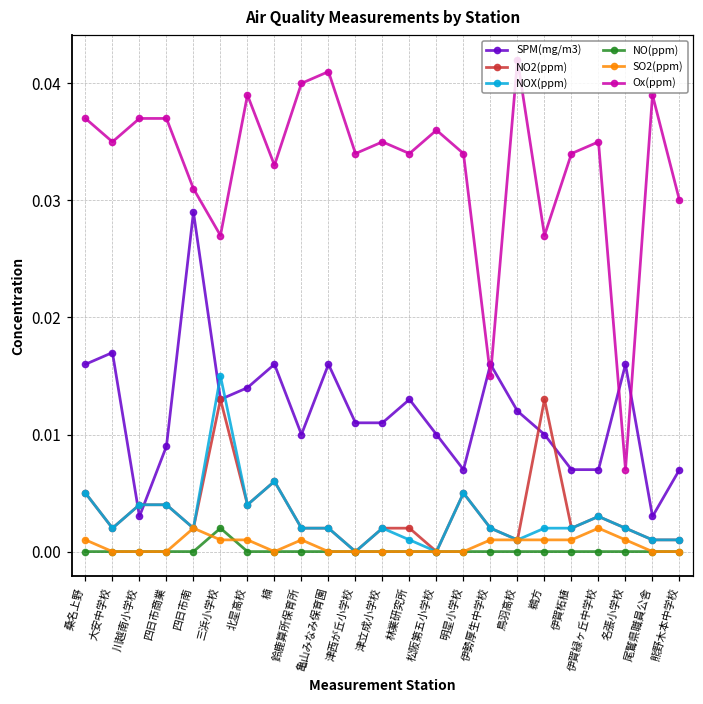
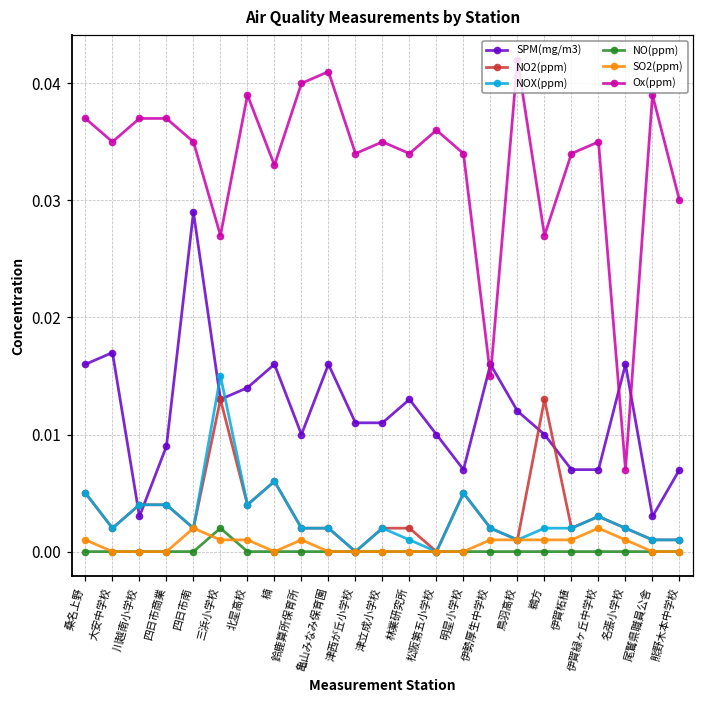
  {
    "SPM(mg/m3)": {
      "桑名上野": 0.016,
      "大安中学校": 0.017,
      "川越南小学校": 0.003,
      "四日市商業": 0.009,
      "四日市南": 0.029,
      "北星高校": 0.014,
      "楠": 0.016,
      "鈴鹿算所保育所": 0.010,
      "亀山みなみ保育園": 0.016,
      "津西が丘小学校": 0.011,
      "津立成小学校": 0.011,
      "林業研究所": 0.013,
      "松阪第五小学校": 0.010,
      "明星小学校": 0.007,
      "伊勢厚生中学校": 0.016,
      "鳥羽高校": 0.012,
      "鵜方": 0.010,
      "伊賀柘植": 0.007,
      "伊賀緑ヶ丘中学校": 0.007,
      "名張小学校": 0.016,
      "尾鷲県職員公舎": 0.003,
      "熊野木本中学校": 0.007
    },
    "NO2(ppm)": {
      "林業研究所": 0.002,
      "鵜方": 0.013
    },
    "NOX(ppm)": {
      "三浜小学校": 0.015,
      "林業研究所": 0.001,
      "鵜方": 0.002
    },
    "NO(ppm)": {
      "桑名上野": 0.000,
      "四日市南": 0.000,
      "三浜小学校": 0.002,
      "北星高校": 0.000,
      "鈴鹿算所保育所": 0.000,
      "伊勢厚生中学校": 0.000,
      "鳥羽高校": 0.000,
      "鵜方": 0.000,
      "伊賀柘植": 0.000,
      "伊賀緑ヶ丘中学校": 0.000,
      "名張小学校": 0.000
    },
    "SO2(ppm)": {
      "桑名上野": 0.001,
      "三浜小学校": 0.001,
      "北星高校": 0.001,
      "鈴鹿算所保育所": 0.001,
      "伊勢厚生中学校": 0.001,
      "鵜方": 0.001,
      "伊賀柘植": 0.001,
      "伊賀緑ヶ丘中学校": 0.002,
      "名張小学校": 0.001
    },
    "Ox(ppm)": {
      "桑名上野": 0.037,
      "大安中学校": 0.035,
      "川越南小学校": 0.037,
      "四日市商業": 0.037,
-     "四日市南": 0.031,
+     "四日市南": 0.035,
      "三浜小学校": 0.027,
      "北星高校": 0.039,
      "楠": 0.033,
      "鈴鹿算所保育所": 0.040,
      "亀山みなみ保育園": 0.041,
      "津西が丘小学校": 0.034,
      "津立成小学校": 0.035,
      "林業研究所": 0.034,
      "松阪第五小学校": 0.036,
      "明星小学校": 0.034,
      "伊勢厚生中学校": 0.015,
      "鵜方": 0.027,
      "伊賀柘植": 0.034,
      "伊賀緑ヶ丘中学校": 0.035,
      "名張小学校": 0.007,
      "熊野木本中学校": 0.030
    }
  }
